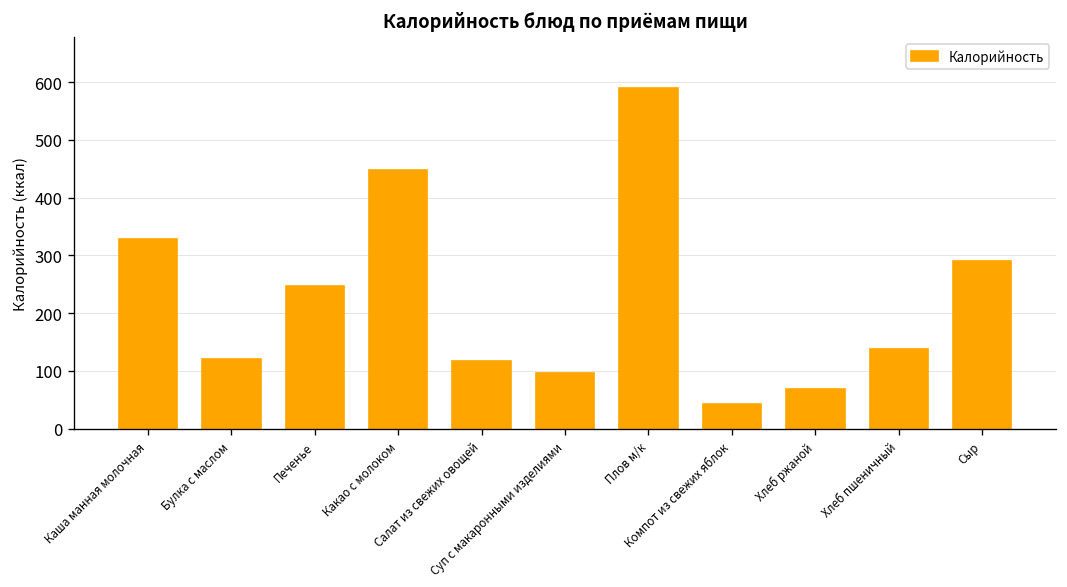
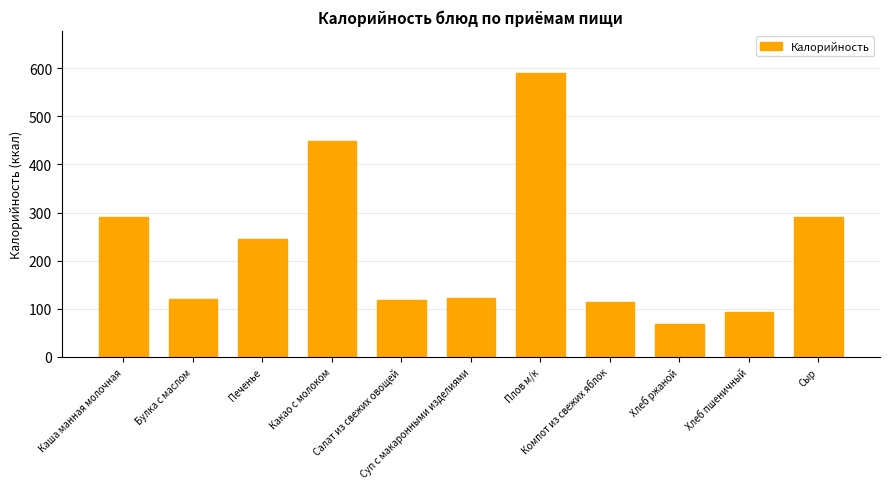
  {
-   "Каша манная молочная": 330,
+   "Каша манная молочная": 290,
    "Булка с маслом": 120,
    "Печенье": 250,
    "Какао с молоком": 450,
    "Салат из свежих овощей": 120,
-   "Суп с макаронными изделиями": 100,
+   "Суп с макаронными изделиями": 120,
    "Плов м/к": 590,
-   "Компот из свежих яблок": 40,
+   "Компот из свежих яблок": 110,
    "Хлеб ржаной": 70,
-   "Хлеб пшеничный": 140,
+   "Хлеб пшеничный": 90,
    "Сыр": 290
  }
